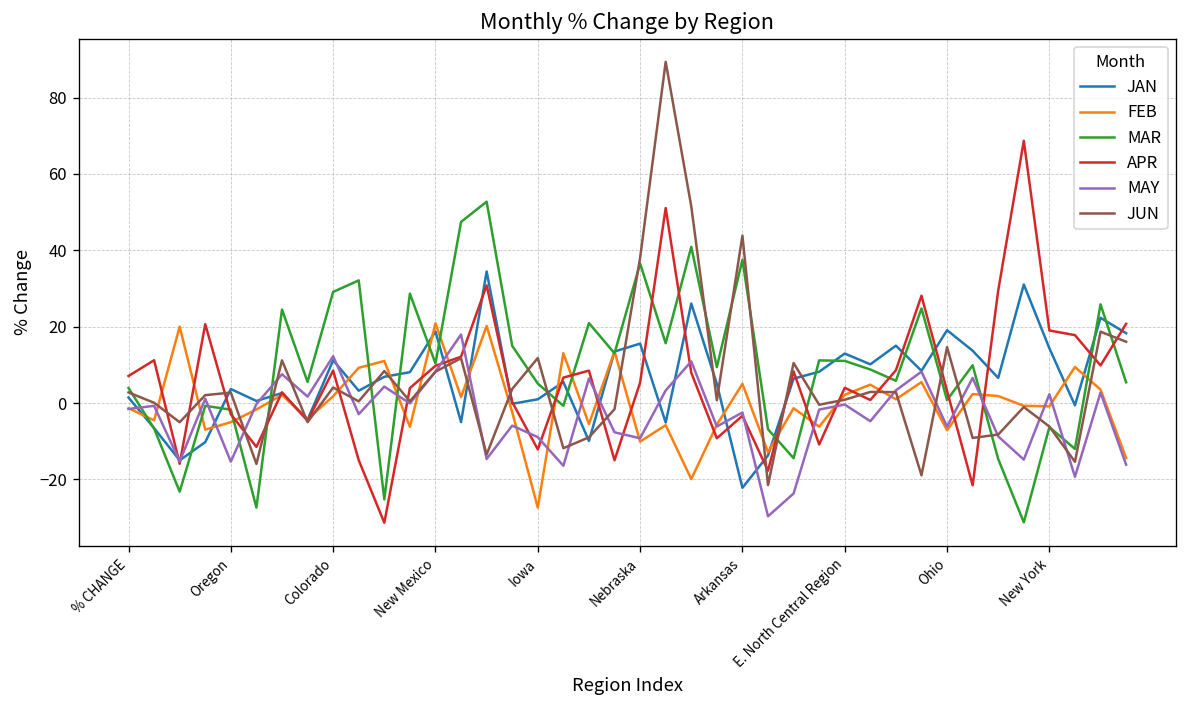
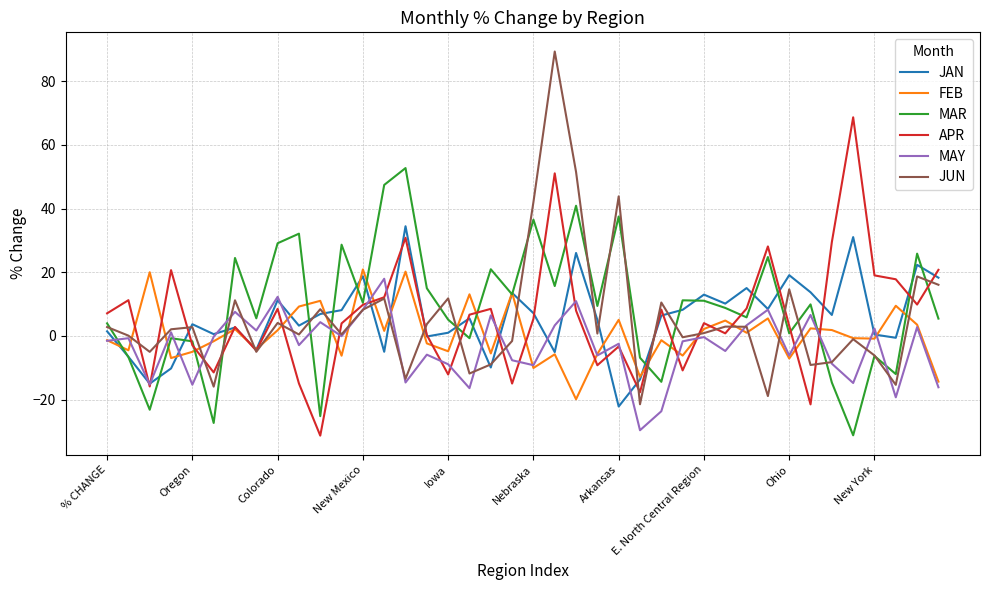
  {
    "JAN": {
      "% CHANGE": 1,
      "Oregon": 4,
      "Colorado": 11,
      "New Mexico": 19,
      "Iowa": 1,
-     "Nebraska": 16,
+     "Nebraska": 7,
      "Arkansas": -22,
      "E. North Central Region": 13,
      "Ohio": 19,
-     "New York": 14
+     "New York": 0
    },
    "FEB": {
      "Oregon": -5,
      "Colorado": 2,
      "New Mexico": 21,
-     "Iowa": -27,
+     "Iowa": -5,
      "Nebraska": -10,
      "Arkansas": 5,
      "E. North Central Region": 2,
      "Ohio": -7,
      "New York": -1
    },
    "MAR": {
      "% CHANGE": 4,
      "Oregon": -2,
      "Colorado": 29,
      "Iowa": 5,
      "Nebraska": 37,
      "Arkansas": 38,
      "E. North Central Region": 11,
      "Ohio": 1
    },
    "APR": {
      "% CHANGE": 7,
      "Oregon": -3,
      "Colorado": 9,
      "Iowa": -12,
      "Nebraska": 5,
      "Arkansas": -3,
      "E. North Central Region": 4,
      "Ohio": 3,
      "New York": 19
    },
    "MAY": {
      "Oregon": -15,
      "Colorado": 12,
      "Iowa": -9,
      "Nebraska": -9,
      "Arkansas": -2,
      "E. North Central Region": 0,
      "Ohio": -6,
      "New York": 2
    },
    "JUN": {
      "% CHANGE": 3,
      "Oregon": 3,
      "Colorado": 4,
      "Iowa": 12,
-     "Nebraska": 38,
+     "Nebraska": 42,
      "Arkansas": 44,
      "E. North Central Region": 1,
      "Ohio": 15
    }
  }
